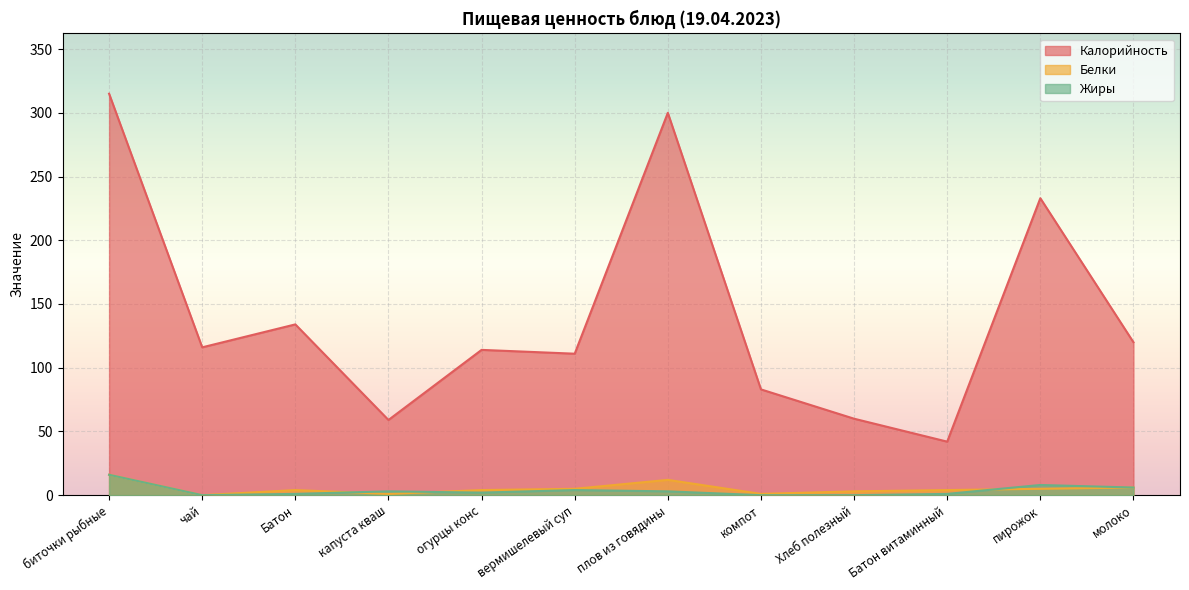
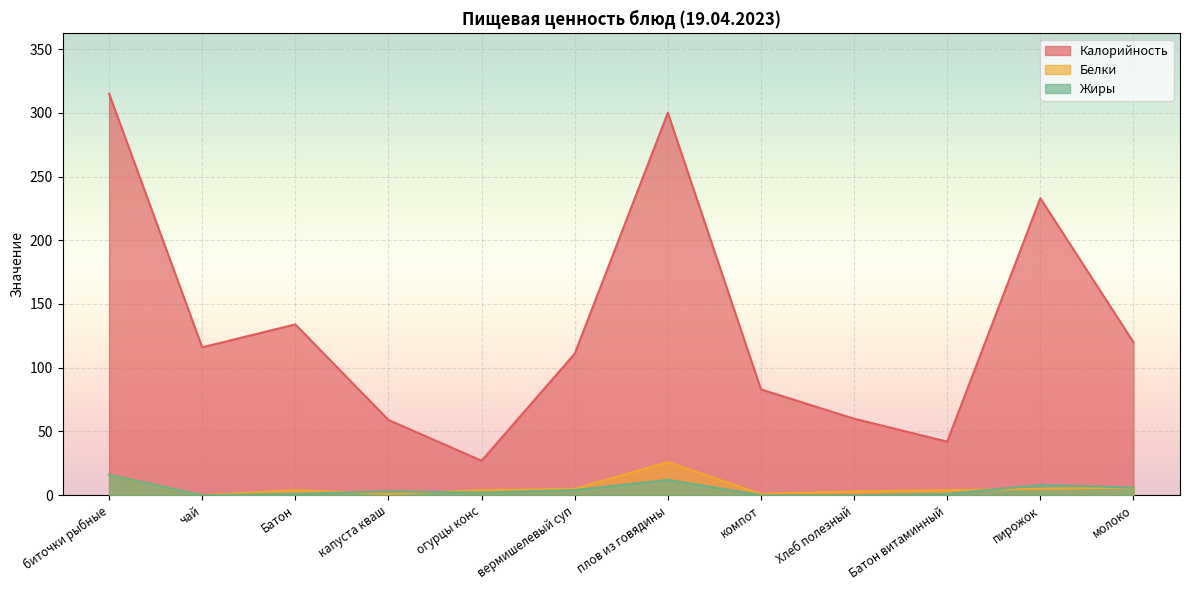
  {
    "Калорийность": {
      "биточки рыбные": 315,
      "чай": 116,
      "Батон": 134,
      "капуста кваш": 59,
-     "огурцы конс": 114,
+     "огурцы конс": 27,
      "вермишелевый суп": 111,
      "плов из говядины": 300,
      "компот": 83,
      "Хлеб полезный": 60,
      "Батон витаминный": 42,
      "пирожок": 233,
      "молоко": 120
    },
    "Белки": {
      "Батон": 4,
      "капуста кваш": 1,
-     "плов из говядины": 12,
+     "плов из говядины": 26,
      "Хлеб полезный": 3,
      "Батон витаминный": 4,
      "пирожок": 5
    },
    "Жиры": {
      "Батон": 1,
      "капуста кваш": 3,
-     "плов из говядины": 3,
+     "плов из говядины": 12,
      "Хлеб полезный": 0,
      "Батон витаминный": 1,
      "пирожок": 8
    }
  }
